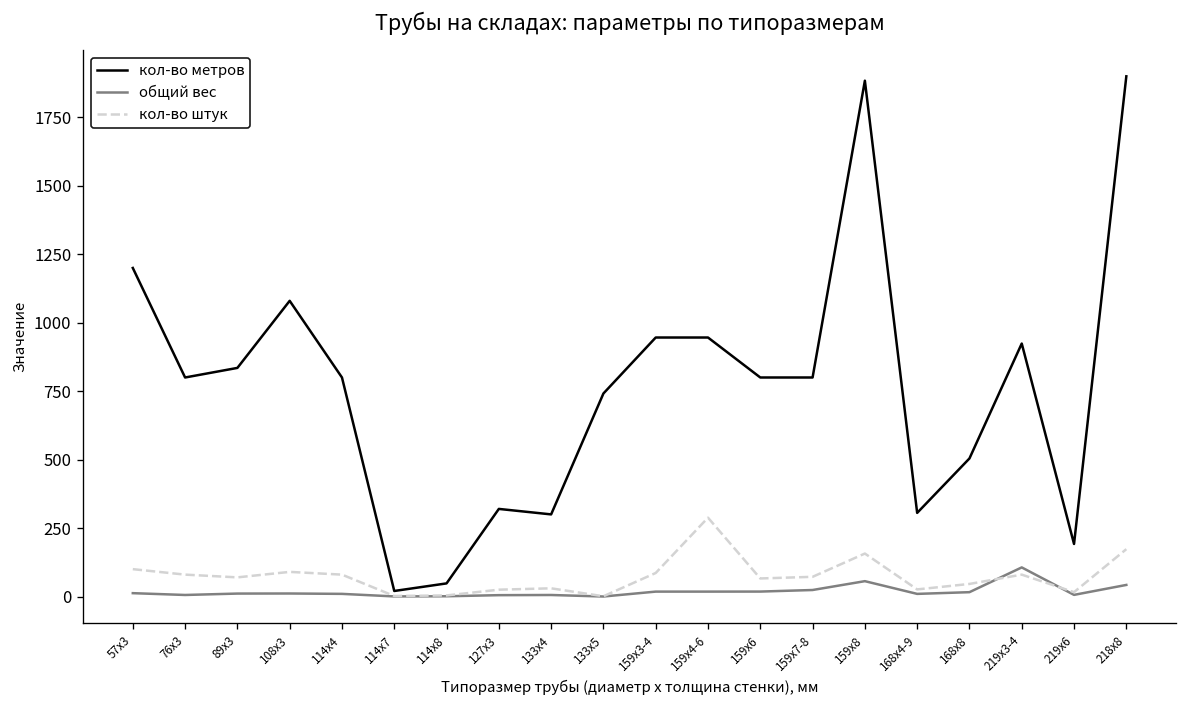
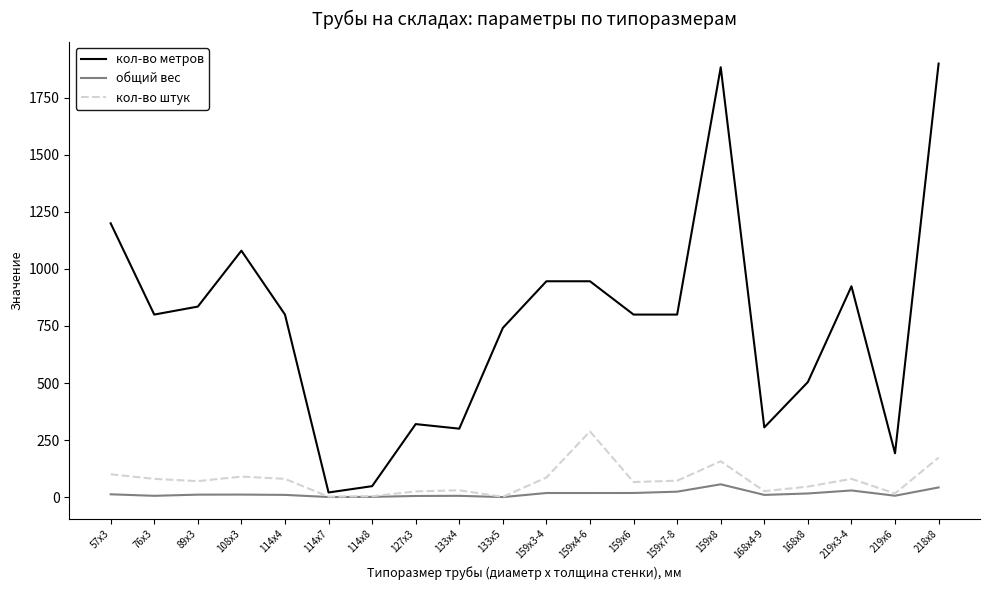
  {
    "кол-во метров": {
      "57х3": 1200,
      "76х3": 800,
      "89х3": 840,
      "108х3": 1080,
      "114х4": 800,
      "114х7": 20,
      "114х8": 50,
      "127х3": 320,
      "133х4": 300,
      "133х5": 740,
      "159х3-4": 950,
      "159х4-6": 950,
      "159х6": 800,
      "159х7-8": 800,
      "159х8": 1880,
      "168х4-9": 310,
      "168х8": 500,
      "219х3-4": 920,
      "219х6": 190,
      "218х8": 1900
    },
    "общий вес": {
      "57х3": 10,
      "76х3": 10,
      "89х3": 10,
      "108х3": 10,
      "114х4": 10,
      "127х3": 10,
      "133х4": 10,
      "159х3-4": 20,
      "159х4-6": 20,
      "159х6": 20,
      "159х7-8": 20,
      "159х8": 60,
      "168х4-9": 10,
      "168х8": 20,
-     "219х3-4": 110,
+     "219х3-4": 30,
      "218х8": 40
    },
    "кол-во штук": {
      "57х3": 100,
      "76х3": 80,
      "89х3": 70,
      "108х3": 90,
      "114х4": 80,
      "127х3": 30,
      "133х4": 30,
      "159х3-4": 90,
      "159х4-6": 290,
      "159х6": 70,
      "159х7-8": 70,
      "159х8": 160,
      "168х4-9": 30,
      "168х8": 50,
      "219х3-4": 80,
      "218х8": 170
    }
  }
